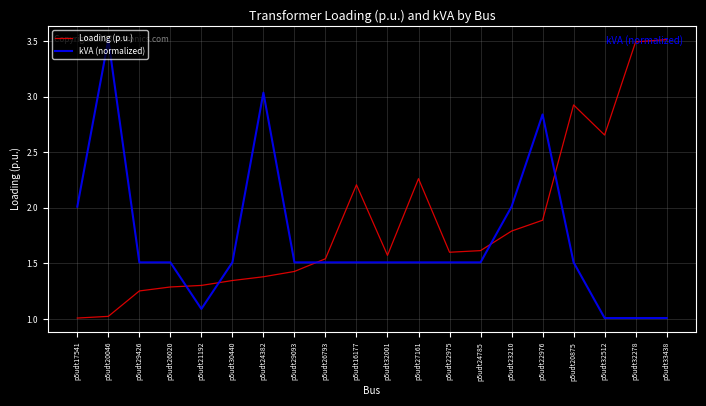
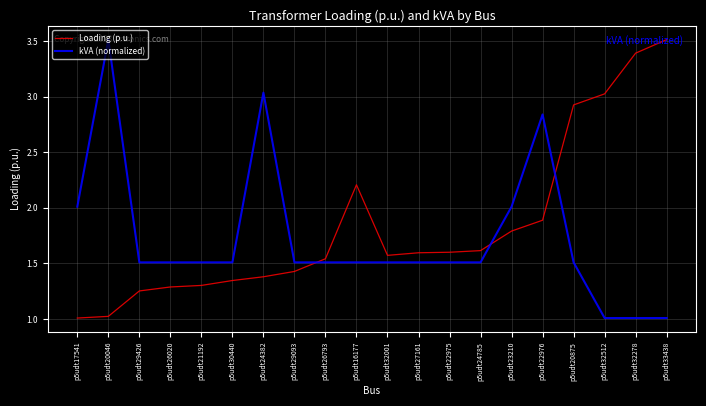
  {
    "Loading (p.u.)": {
      "p5udt17541": 1.01,
      "p5udt20046": 1.02,
      "p5udt29426": 1.25,
      "p5udt26020": 1.29,
      "p5udt21192": 1.30,
      "p5udt30440": 1.35,
      "p5udt24382": 1.38,
      "p5udt29093": 1.43,
      "p5udt26793": 1.54,
      "p5udt16177": 2.21,
      "p5udt32001": 1.57,
-     "p5udt27161": 2.26,
+     "p5udt27161": 1.60,
      "p5udt22975": 1.60,
      "p5udt24785": 1.61,
      "p5udt23210": 1.79,
      "p5udt22976": 1.89,
      "p5udt20875": 2.93,
-     "p5udt32512": 2.66,
-     "p5udt32278": 3.49,
+     "p5udt32512": 3.03,
+     "p5udt32278": 3.39,
      "p5udt33438": 3.51
    },
    "kVA (normalized)": {
      "p5udt17541": 2.01,
      "p5udt29426": 1.51,
      "p5udt26020": 1.51,
-     "p5udt21192": 1.09,
+     "p5udt21192": 1.51,
      "p5udt30440": 1.51,
      "p5udt24382": 3.04,
      "p5udt29093": 1.51,
      "p5udt26793": 1.51,
      "p5udt16177": 1.51,
      "p5udt32001": 1.51,
      "p5udt27161": 1.51,
      "p5udt22975": 1.51,
      "p5udt24785": 1.51,
      "p5udt23210": 2.01,
      "p5udt22976": 2.84,
      "p5udt20875": 1.51,
      "p5udt32512": 1.01,
      "p5udt32278": 1.01,
      "p5udt33438": 1.01
    }
  }
